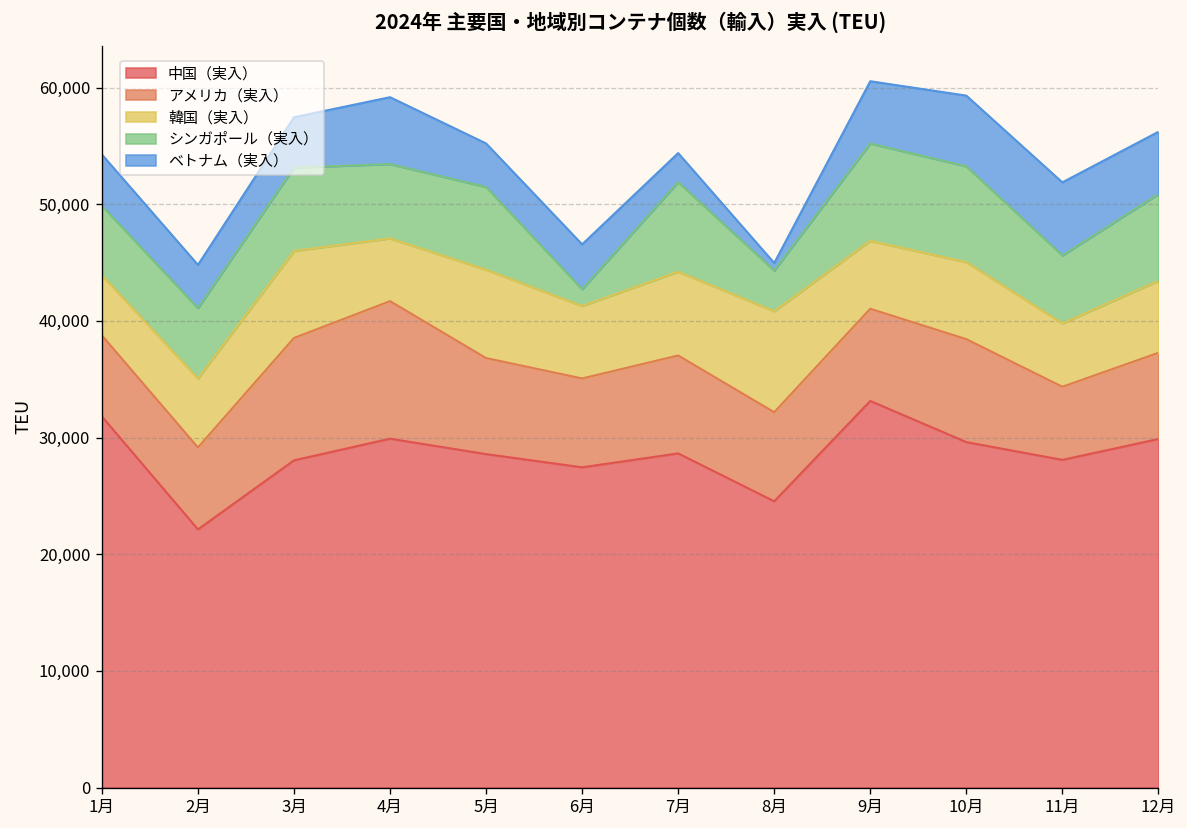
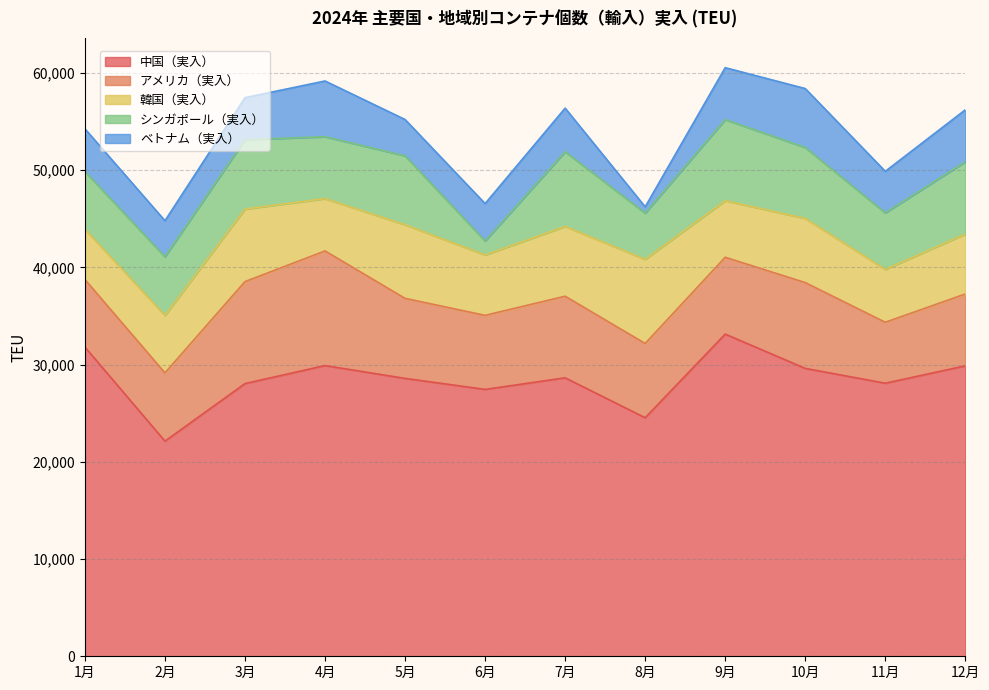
  {
    "韓国（実入）": {
      "1月": "5,000",
      "2月": "6,000",
      "3月": "7,000",
      "4月": "5,000",
      "5月": "8,000",
      "6月": "6,000",
      "7月": "7,000",
      "8月": "9,000",
      "9月": "6,000",
      "10月": "7,000",
      "11月": "5,000",
      "12月": "6,000"
    },
    "シンガポール（実入）": {
      "1月": "6,000",
      "2月": "6,000",
      "4月": "6,000",
      "5月": "7,000",
      "6月": "1,000",
      "7月": "8,000",
-     "8月": "3,000",
+     "8月": "5,000",
      "9月": "8,000",
-     "10月": "8,000",
+     "10月": "7,000",
      "11月": "6,000",
      "12月": "7,000"
    },
    "ベトナム（実入）": {
      "1月": "4,000",
      "2月": "4,000",
      "4月": "6,000",
      "5月": "4,000",
      "6月": "4,000",
-     "7月": "2,000",
+     "7月": "4,000",
      "8月": "1,000",
      "9月": "5,000",
      "10月": "6,000",
-     "11月": "6,000",
+     "11月": "4,000",
      "12月": "5,000"
    }
  }
